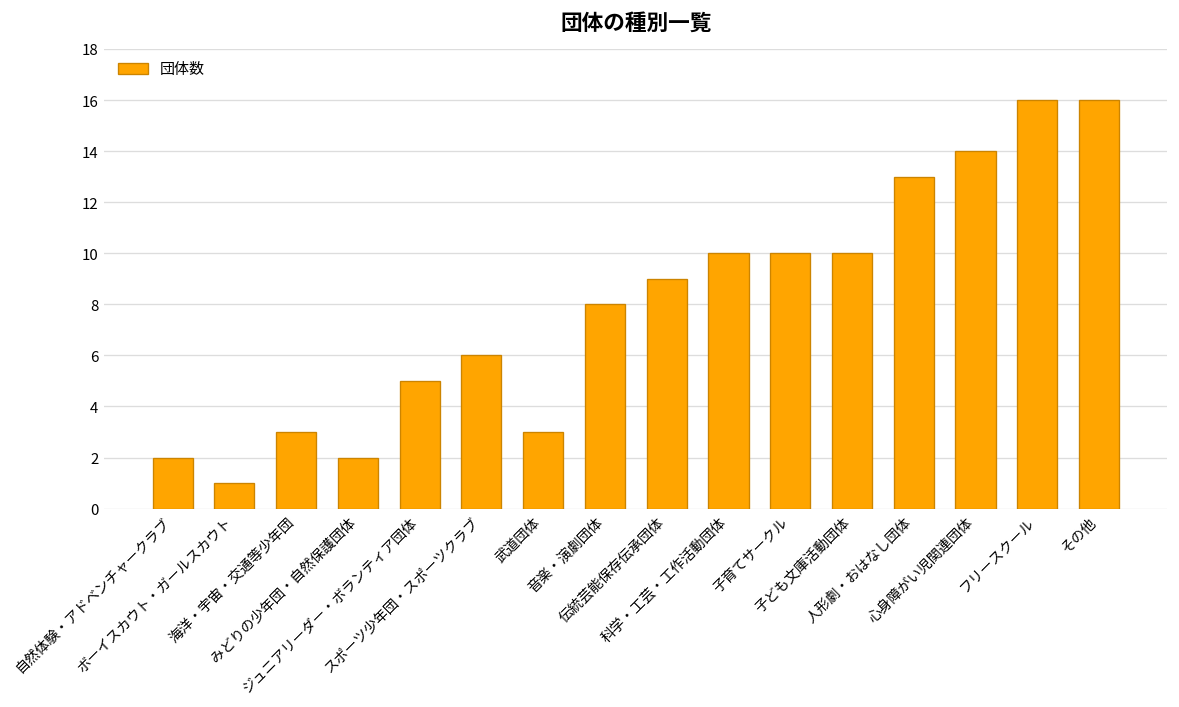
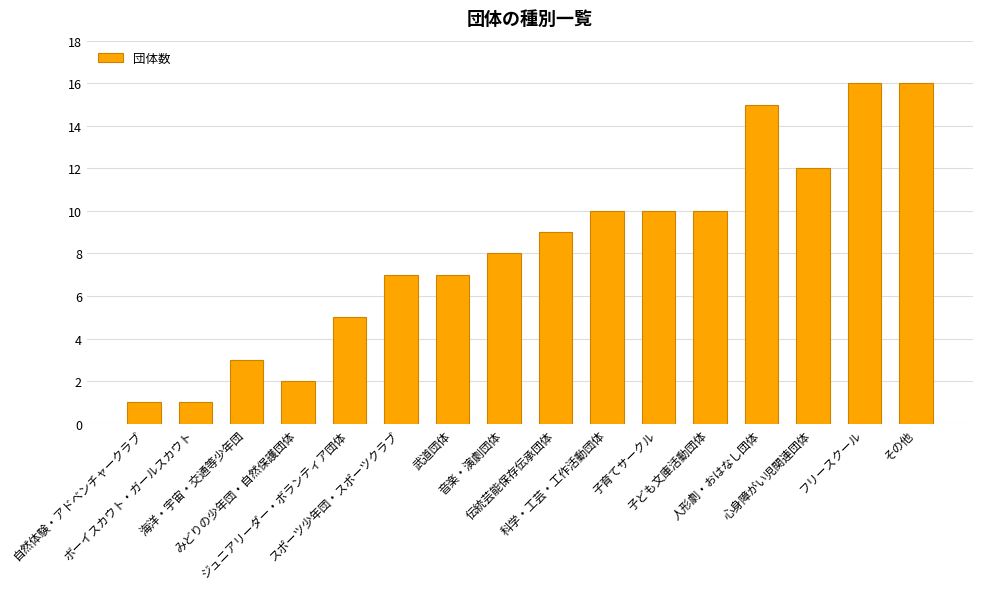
  {
-   "自然体験・アドベンチャークラブ": 2,
+   "自然体験・アドベンチャークラブ": 1,
    "ボーイスカウト・ガールスカウト": 1,
    "海洋・宇宙・交通等少年団": 3,
    "みどりの少年団・自然保護団体": 2,
    "ジュニアリーダー・ボランティア団体": 5,
-   "スポーツ少年団・スポーツクラブ": 6,
-   "武道団体": 3,
+   "スポーツ少年団・スポーツクラブ": 7,
+   "武道団体": 7,
    "音楽・演劇団体": 8,
    "伝統芸能保存伝承団体": 9,
    "科学・工芸・工作活動団体": 10,
    "子育てサークル": 10,
    "子ども文庫活動団体": 10,
-   "人形劇・おはなし団体": 13,
-   "心身障がい児関連団体": 14,
+   "人形劇・おはなし団体": 15,
+   "心身障がい児関連団体": 12,
    "フリースクール": 16,
    "その他": 16
  }
